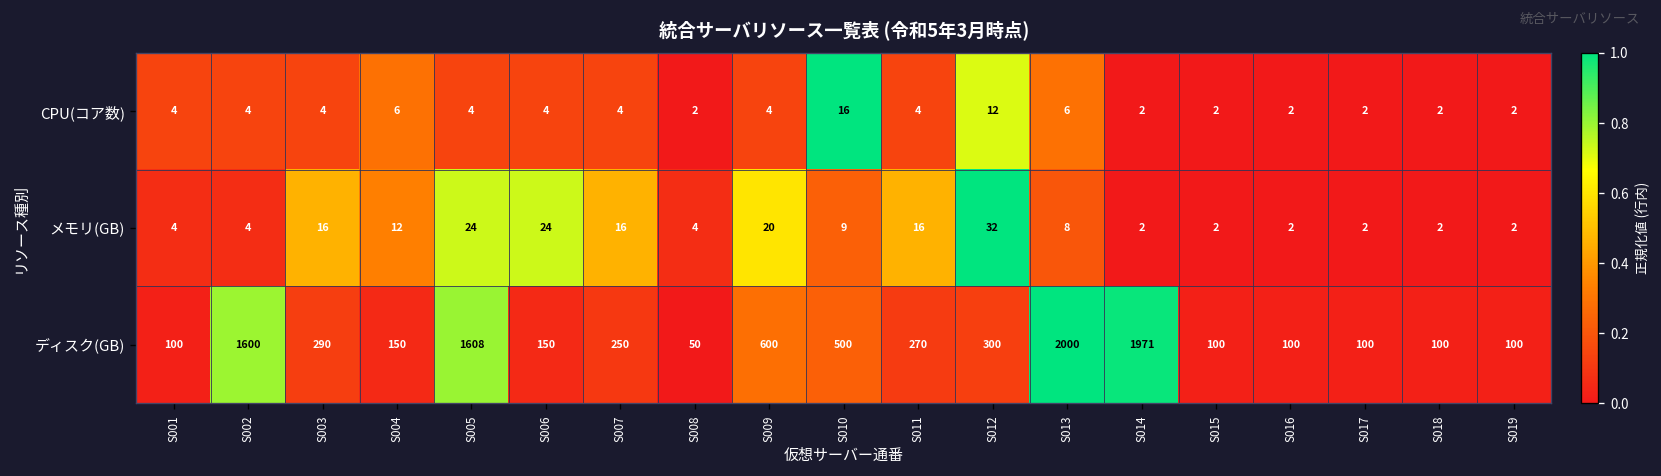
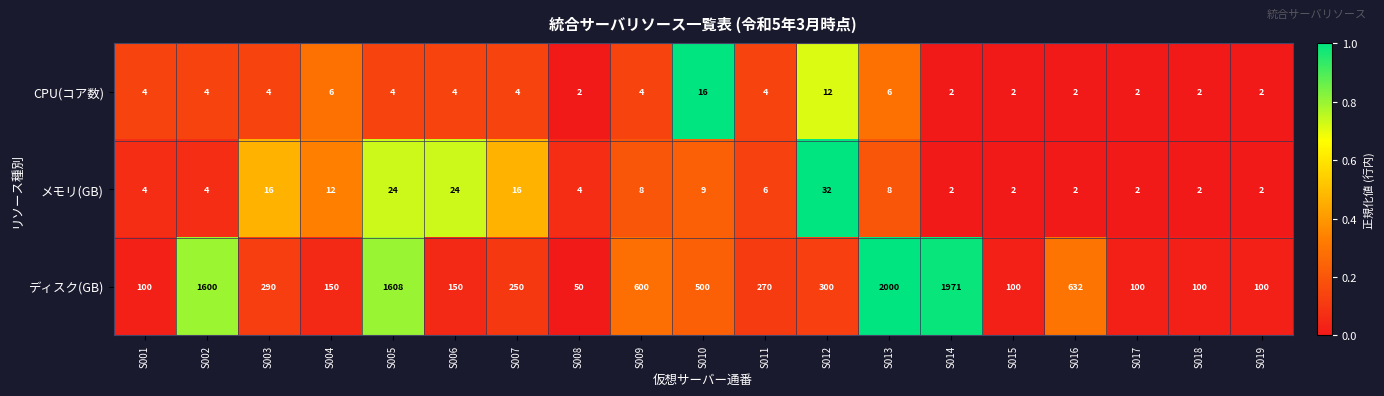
  {
    "CPU(コア数)": {
      "S001": 4,
      "S002": 4,
      "S003": 4,
      "S004": 6,
      "S005": 4,
      "S006": 4,
      "S007": 4,
      "S008": 2,
      "S009": 4,
      "S010": 16,
      "S011": 4,
      "S012": 12,
      "S013": 6,
      "S014": 2,
      "S015": 2,
      "S016": 2,
      "S017": 2,
      "S018": 2,
      "S019": 2
    },
    "メモリ(GB)": {
      "S001": 4,
      "S002": 4,
      "S003": 16,
      "S004": 12,
      "S005": 24,
      "S006": 24,
      "S007": 16,
      "S008": 4,
-     "S009": 20,
+     "S009": 8,
      "S010": 9,
-     "S011": 16,
+     "S011": 6,
      "S012": 32,
      "S013": 8,
      "S014": 2,
      "S015": 2,
      "S016": 2,
      "S017": 2,
      "S018": 2,
      "S019": 2
    },
    "ディスク(GB)": {
      "S001": 100,
      "S002": 1600,
      "S003": 290,
      "S004": 150,
      "S005": 1608,
      "S006": 150,
      "S007": 250,
      "S008": 50,
      "S009": 600,
      "S010": 500,
      "S011": 270,
      "S012": 300,
      "S013": 2000,
      "S014": 1971,
      "S015": 100,
-     "S016": 100,
+     "S016": 632,
      "S017": 100,
      "S018": 100,
      "S019": 100
    }
  }
